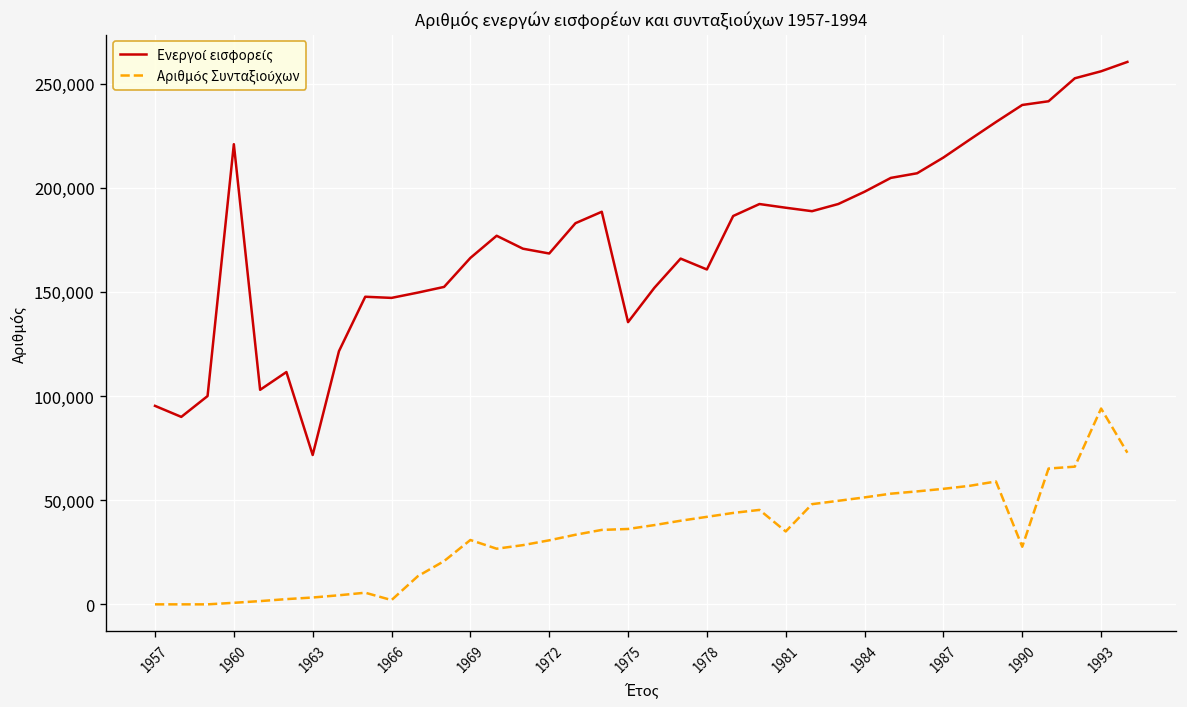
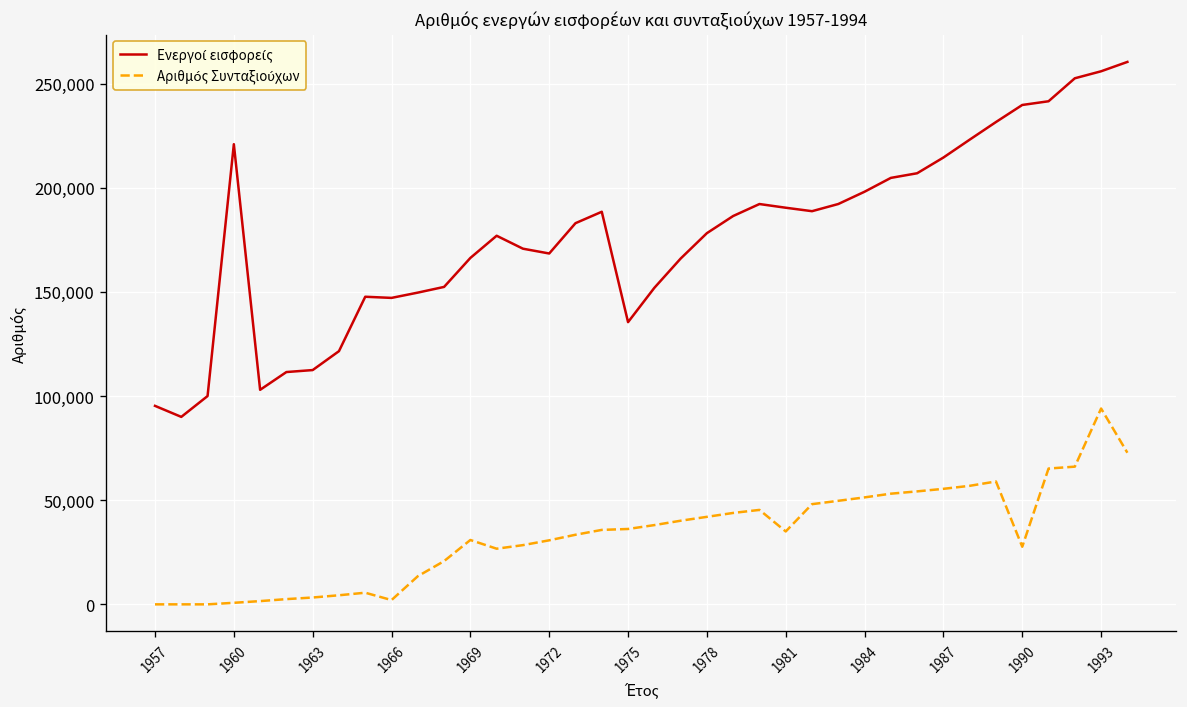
  {
    "Ενεργοί εισφορείς": {
      "1957": "95,000",
      "1960": "221,000",
-     "1963": "72,000",
+     "1963": "112,000",
      "1966": "147,000",
      "1969": "166,000",
      "1972": "168,000",
      "1975": "135,000",
-     "1978": "161,000",
+     "1978": "178,000",
      "1981": "190,000",
      "1984": "198,000",
      "1987": "215,000",
      "1990": "240,000",
      "1993": "256,000"
    },
    "Αριθμός Συνταξιούχων": {
      "1957": "0",
      "1960": "1,000",
      "1963": "3,000",
      "1966": "2,000",
      "1969": "31,000",
      "1972": "31,000",
      "1975": "36,000",
      "1978": "42,000",
      "1981": "35,000",
      "1984": "51,000",
      "1987": "55,000",
      "1990": "28,000",
      "1993": "94,000"
    }
  }
